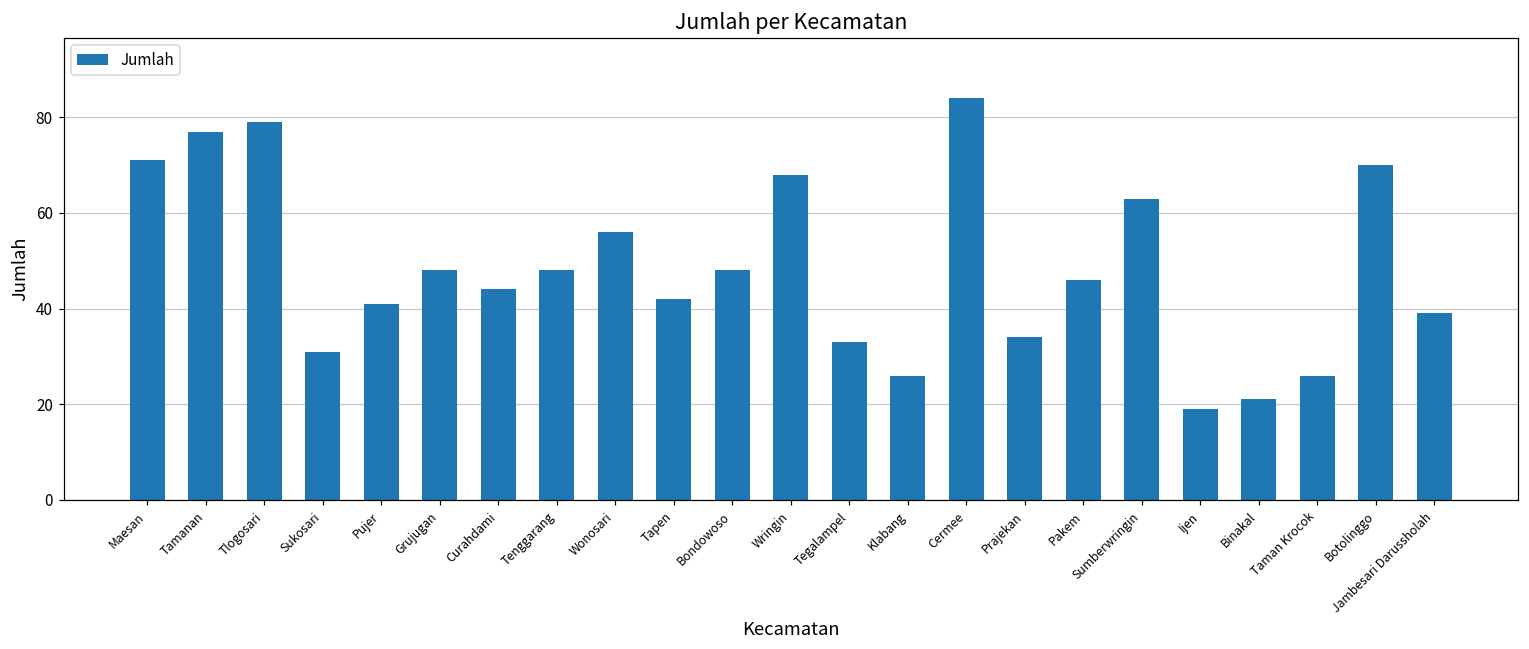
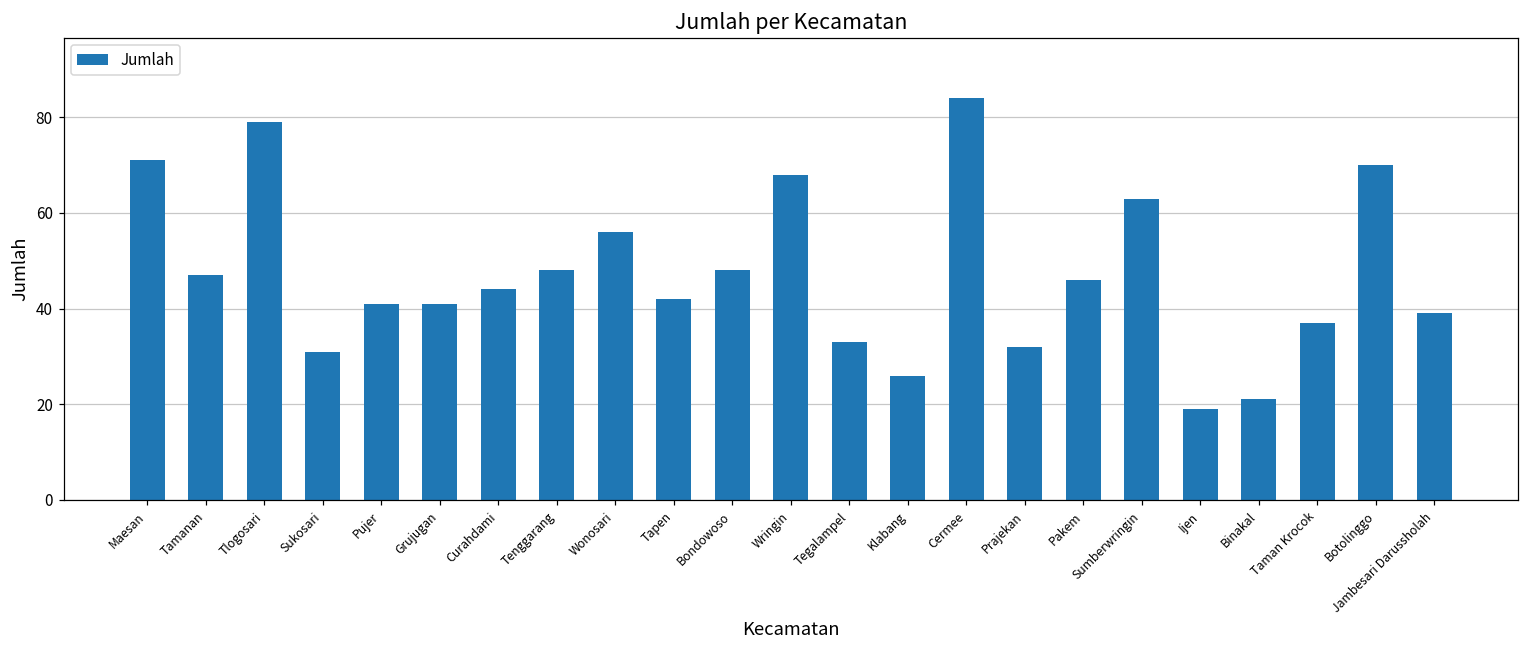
  {
    "Maesan": 71,
-   "Tamanan": 77,
+   "Tamanan": 47,
    "Tlogosari": 79,
    "Sukosari": 31,
    "Pujer": 41,
-   "Grujugan": 48,
+   "Grujugan": 41,
    "Curahdami": 44,
    "Tenggarang": 48,
    "Wonosari": 56,
    "Tapen": 42,
    "Bondowoso": 48,
    "Wringin": 68,
    "Tegalampel": 33,
    "Klabang": 26,
    "Cermee": 84,
-   "Prajekan": 34,
+   "Prajekan": 32,
    "Pakem": 46,
    "Sumberwringin": 63,
    "Ijen": 19,
    "Binakal": 21,
-   "Taman Krocok": 26,
+   "Taman Krocok": 37,
    "Botolinggo": 70,
    "Jambesari Darussholah": 39
  }
